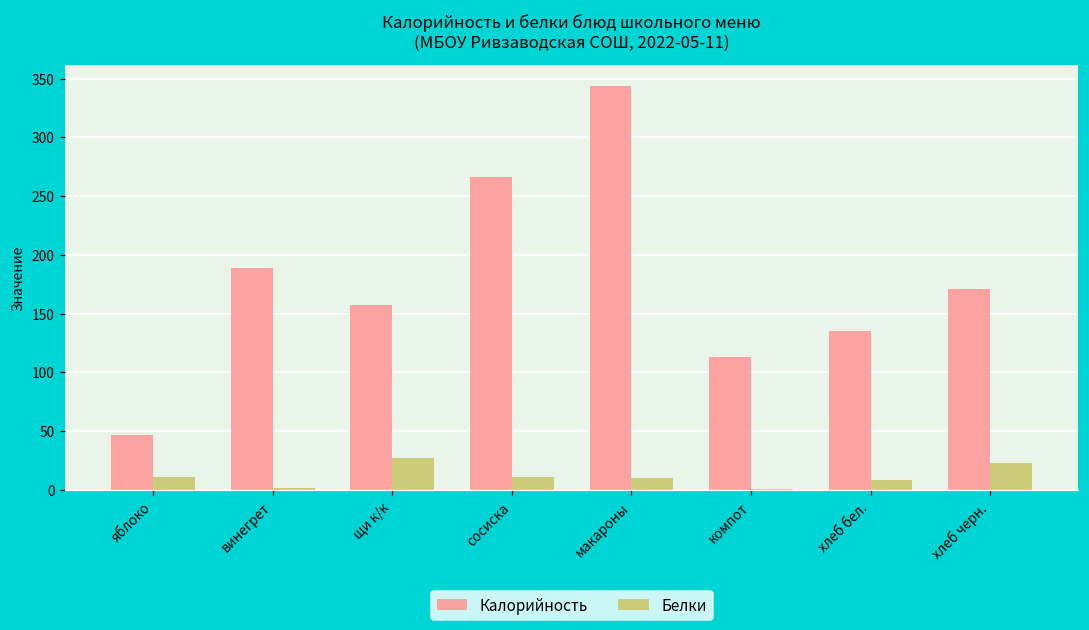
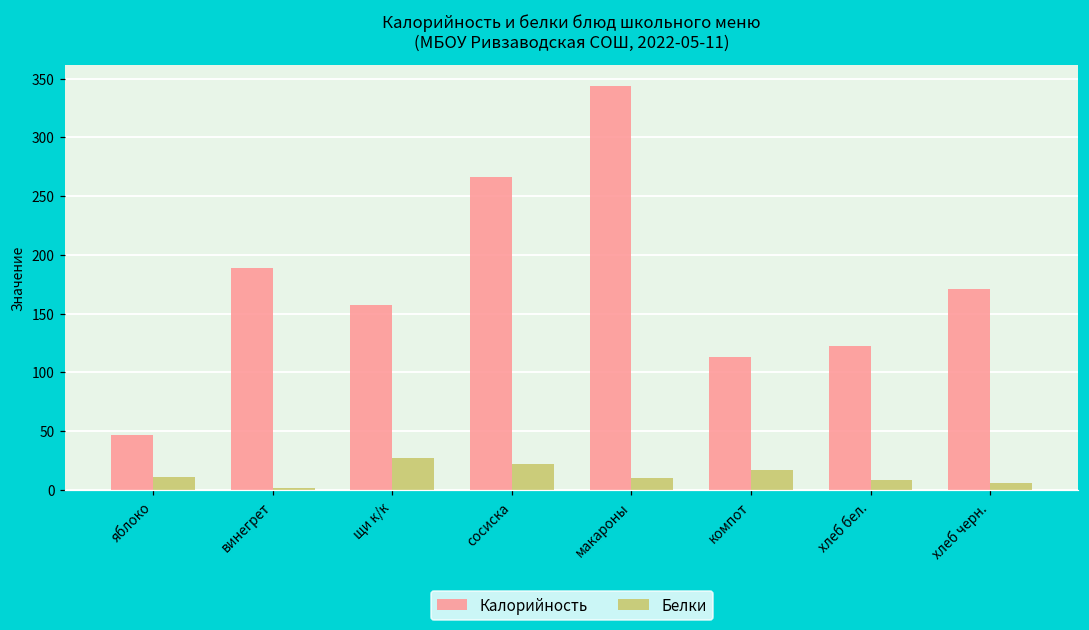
  {
    "Калорийность": {
      "яблоко": 47,
      "винегрет": 189,
      "щи к/к": 157,
      "сосиска": 266,
      "макароны": 344,
      "компот": 113,
-     "хлеб бел.": 135,
+     "хлеб бел.": 122,
      "хлеб черн.": 171
    },
    "Белки": {
      "яблоко": 11,
      "щи к/к": 27,
-     "сосиска": 11,
+     "сосиска": 22,
      "макароны": 10,
-     "компот": 1,
+     "компот": 17,
      "хлеб бел.": 8,
-     "хлеб черн.": 23
+     "хлеб черн.": 6
    }
  }
